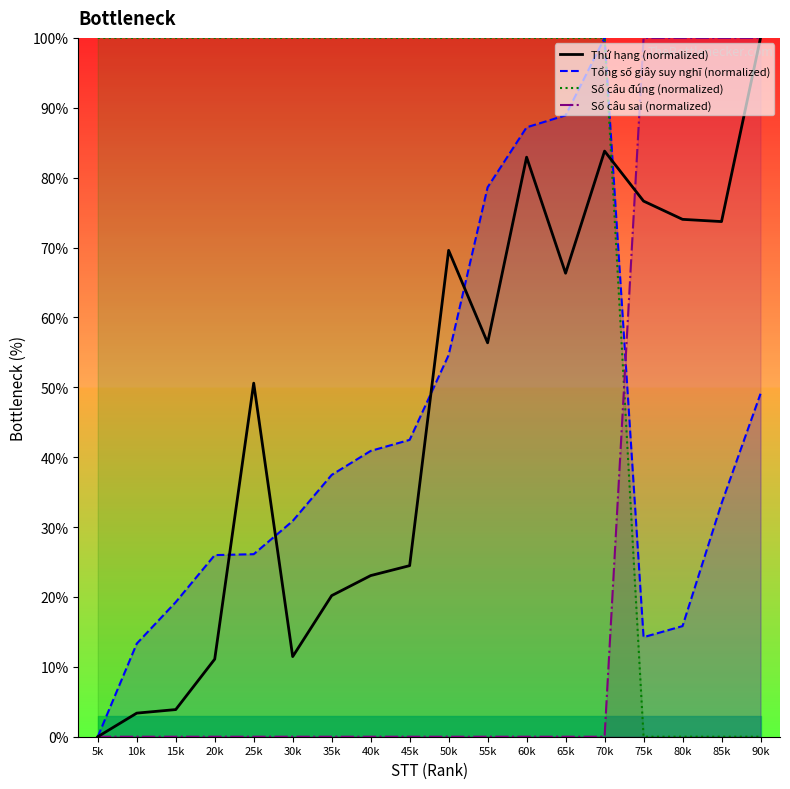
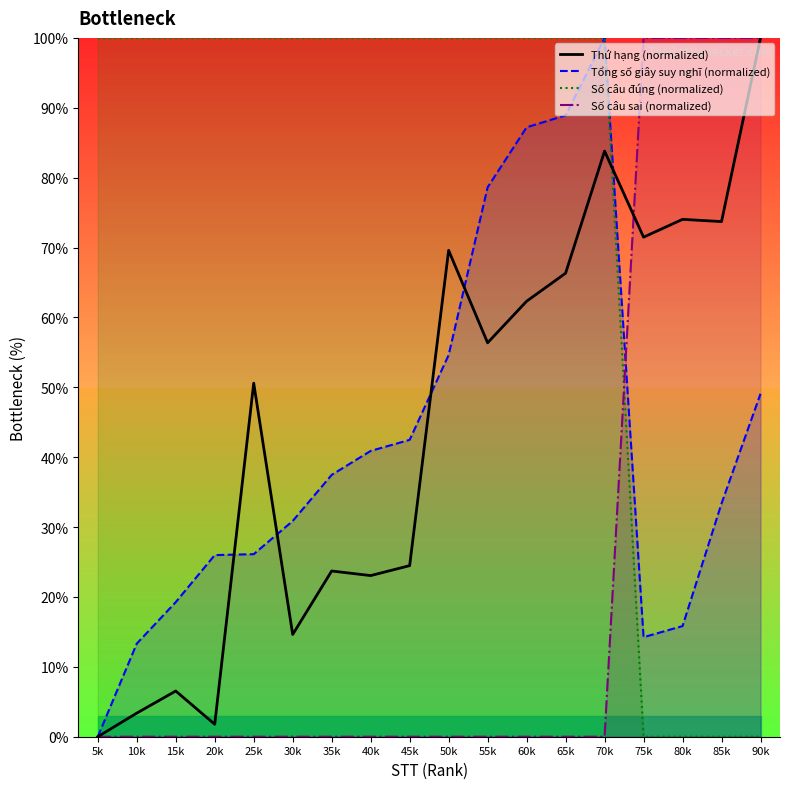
  {
    "Thứ hạng (normalized)": {
      "10k": "3%",
-     "15k": "4%",
-     "20k": "11%",
+     "15k": "7%",
+     "20k": "2%",
      "25k": "51%",
-     "30k": "11%",
-     "35k": "20%",
+     "30k": "15%",
+     "35k": "24%",
      "40k": "23%",
      "45k": "24%",
      "50k": "70%",
      "55k": "56%",
-     "60k": "83%",
+     "60k": "62%",
      "65k": "66%",
      "70k": "84%",
-     "75k": "77%",
+     "75k": "71%",
      "80k": "74%",
      "85k": "74%"
    }
  }
